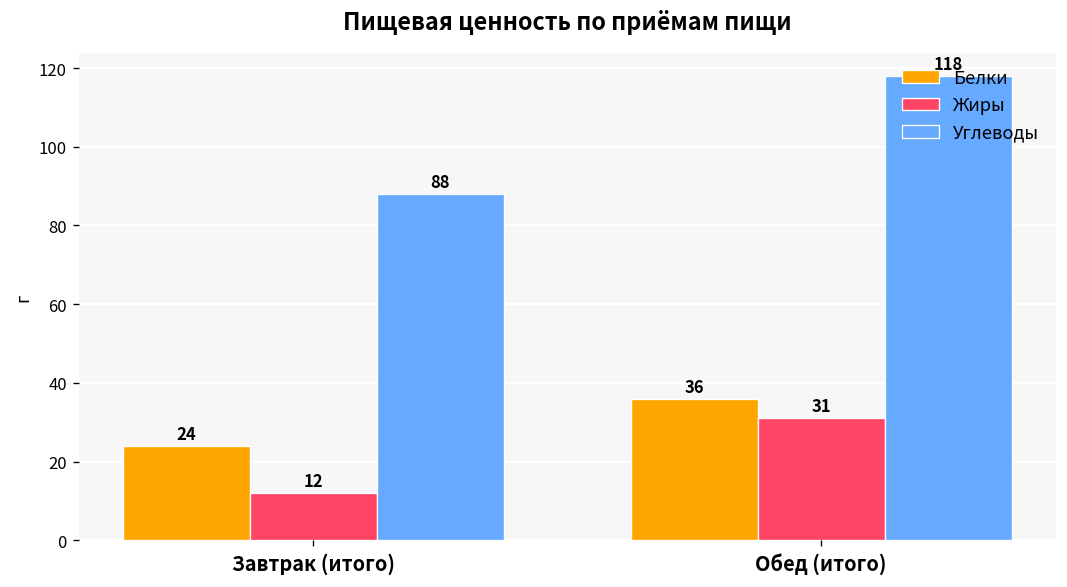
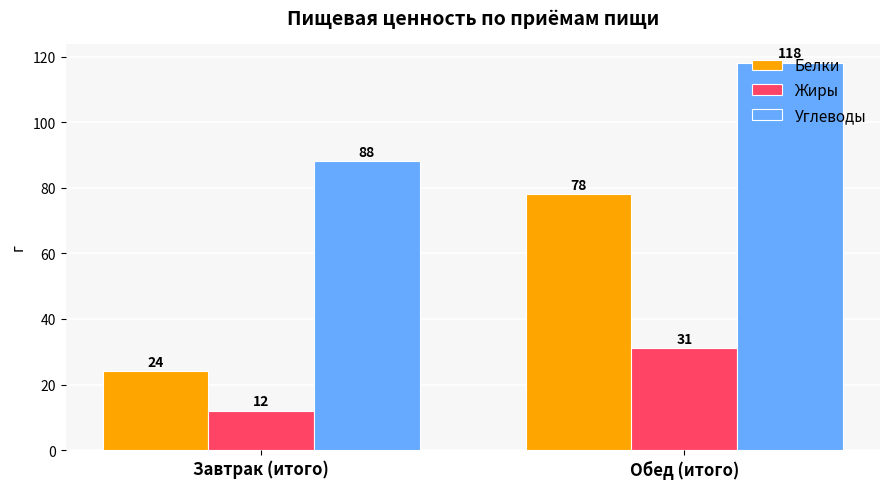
  {
    "Белки": {
      "Завтрак (итого)": 24,
-     "Обед (итого)": 36
+     "Обед (итого)": 78
    },
    "Жиры": {
      "Завтрак (итого)": 12,
      "Обед (итого)": 31
    },
    "Углеводы": {
      "Завтрак (итого)": 88,
      "Обед (итого)": 118
    }
  }
